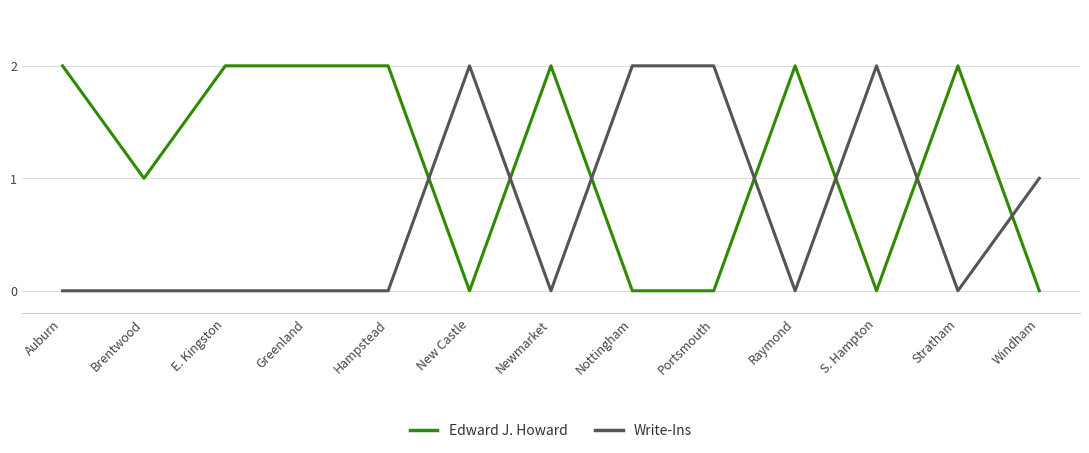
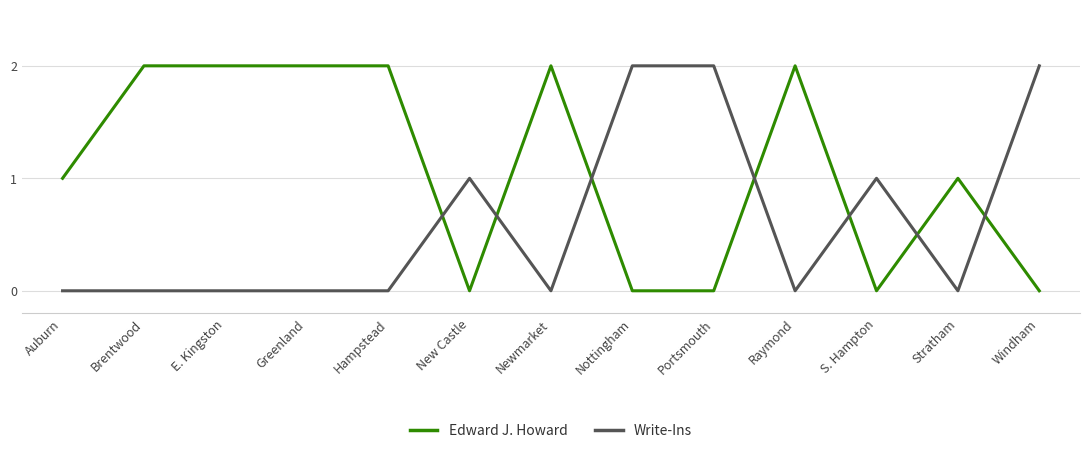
  {
    "Edward J. Howard": {
-     "Auburn": 2,
-     "Brentwood": 1,
+     "Auburn": 1,
+     "Brentwood": 2,
      "E. Kingston": 2,
      "Greenland": 2,
      "Hampstead": 2,
      "New Castle": 0,
      "Newmarket": 2,
      "Nottingham": 0,
      "Portsmouth": 0,
      "Raymond": 2,
      "S. Hampton": 0,
-     "Stratham": 2,
+     "Stratham": 1,
      "Windham": 0
    },
    "Write-Ins": {
      "Auburn": 0,
      "Brentwood": 0,
      "E. Kingston": 0,
      "Greenland": 0,
      "Hampstead": 0,
-     "New Castle": 2,
+     "New Castle": 1,
      "Newmarket": 0,
      "Nottingham": 2,
      "Portsmouth": 2,
      "Raymond": 0,
-     "S. Hampton": 2,
+     "S. Hampton": 1,
      "Stratham": 0,
-     "Windham": 1
+     "Windham": 2
    }
  }
